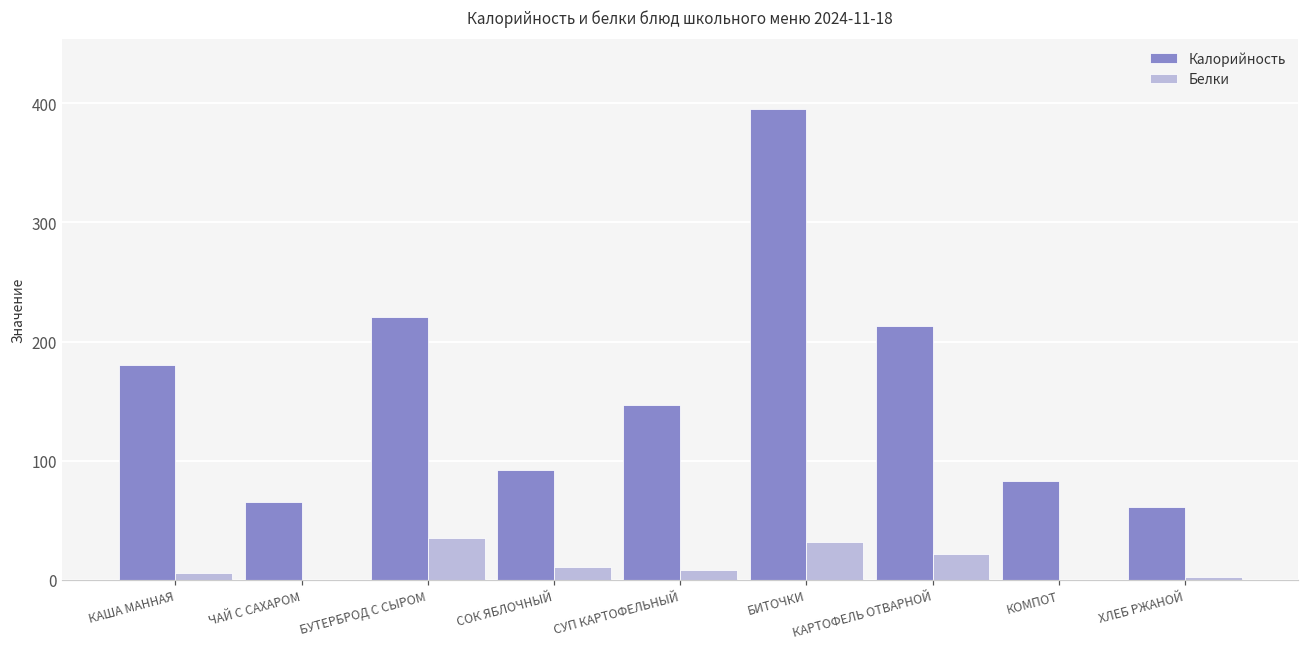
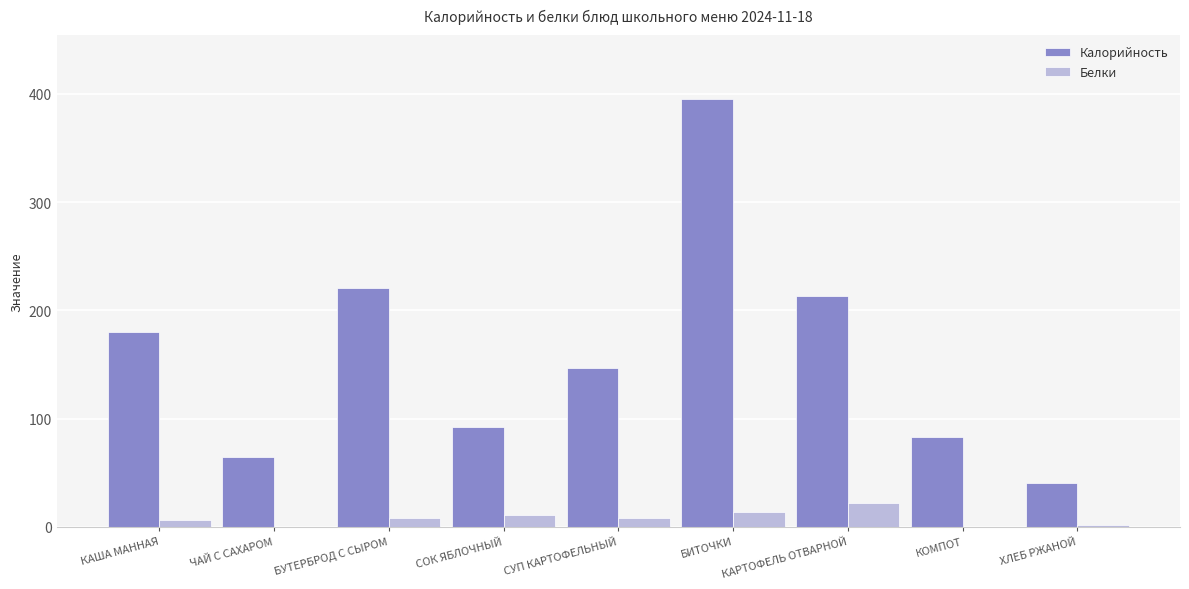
  {
    "Калорийность": {
      "КАША МАННАЯ": 180,
      "ЧАЙ С САХАРОМ": 65,
      "БУТЕРБРОД С СЫРОМ": 221,
      "СОК ЯБЛОЧНЫЙ": 92,
      "СУП КАРТОФЕЛЬНЫЙ": 147,
      "БИТОЧКИ": 395,
      "КАРТОФЕЛЬ ОТВАРНОЙ": 213,
      "КОМПОТ": 83,
-     "ХЛЕБ РЖАНОЙ": 61
+     "ХЛЕБ РЖАНОЙ": 41
    },
    "Белки": {
      "КАША МАННАЯ": 6,
      "ЧАЙ С САХАРОМ": 0,
-     "БУТЕРБРОД С СЫРОМ": 35,
+     "БУТЕРБРОД С СЫРОМ": 8,
      "СОК ЯБЛОЧНЫЙ": 11,
      "СУП КАРТОФЕЛЬНЫЙ": 8,
-     "БИТОЧКИ": 32,
+     "БИТОЧКИ": 14,
      "КАРТОФЕЛЬ ОТВАРНОЙ": 22,
      "КОМПОТ": 0
    }
  }
